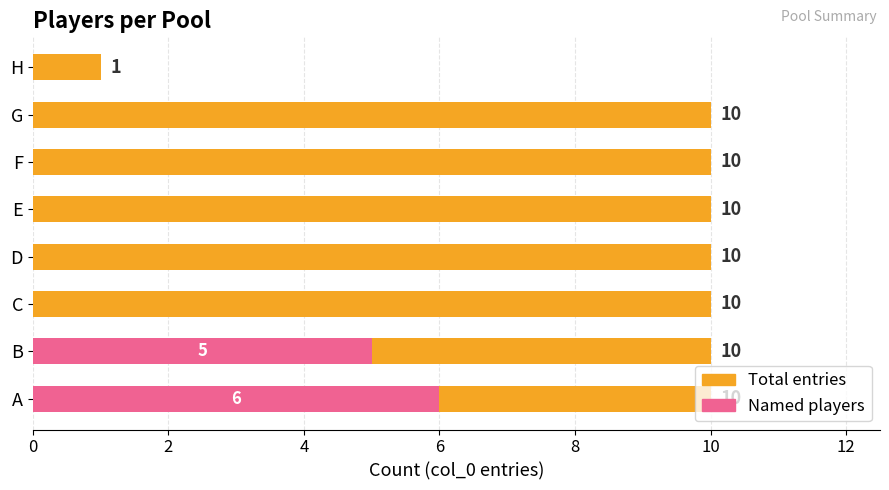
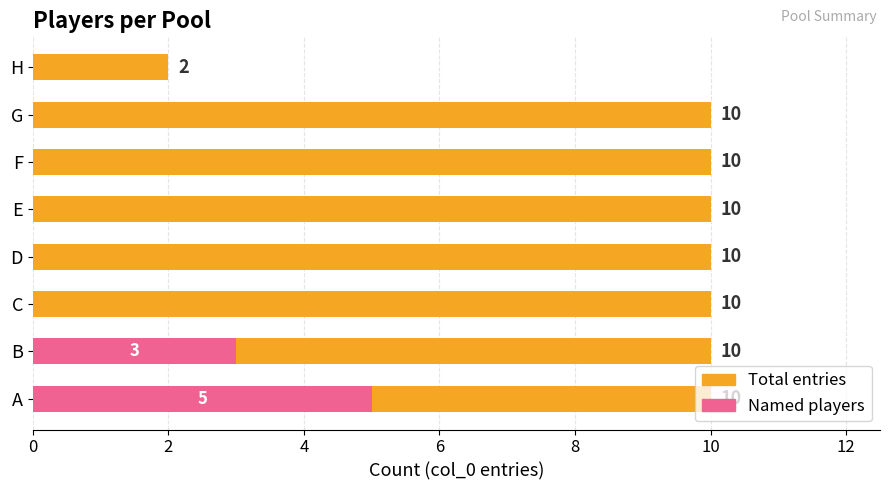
  {
    "Total entries": {
-     "H": 1,
+     "H": 2,
      "G": 10,
      "F": 10,
      "E": 10,
      "D": 10,
      "C": 10,
      "B": 10
    },
    "Named players": {
-     "B": 5,
-     "A": 6
+     "B": 3,
+     "A": 5
    }
  }
